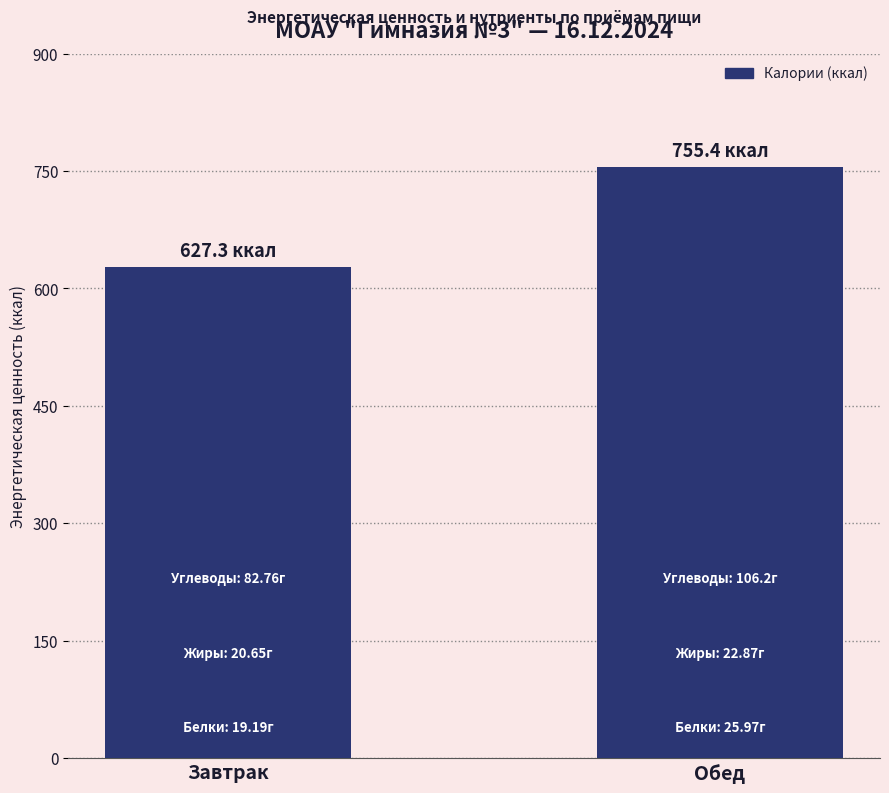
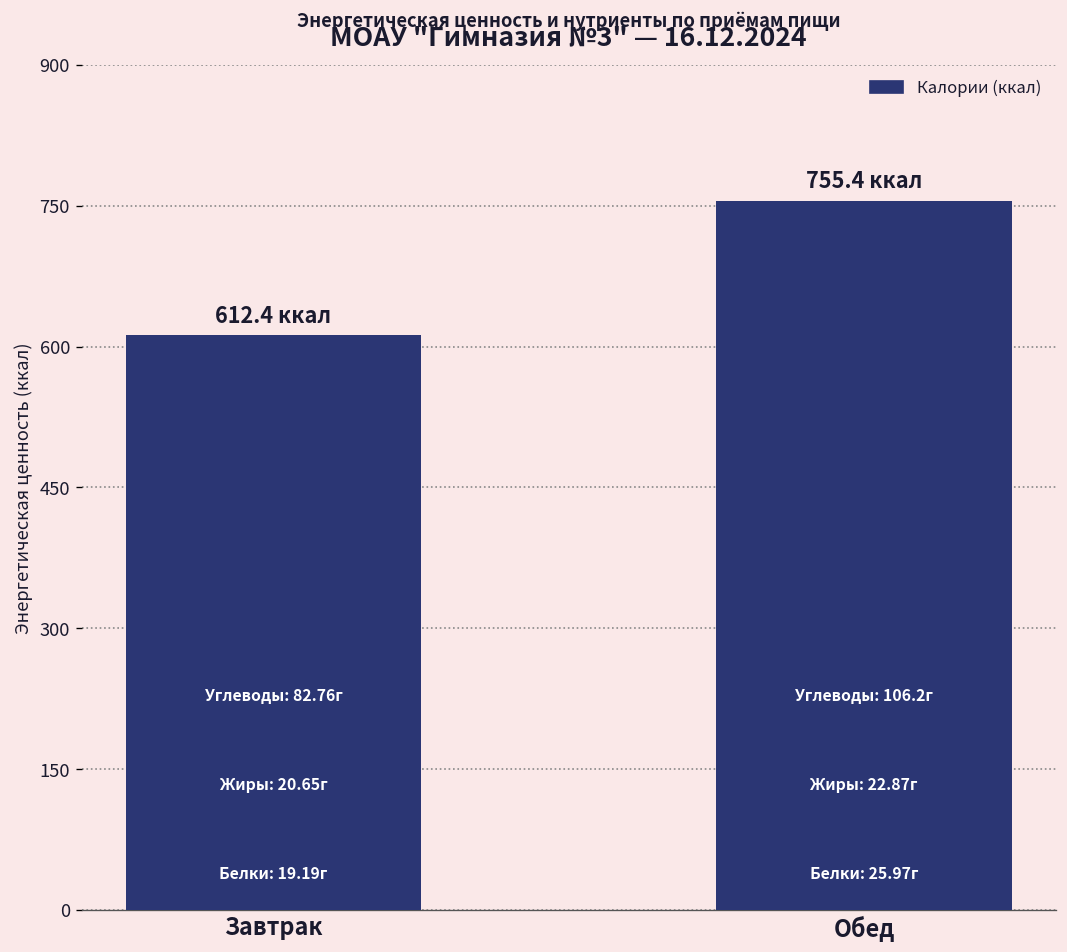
  {
-   "Завтрак": 627.3,
+   "Завтрак": 612.4,
    "Обед": 755.4
  }
